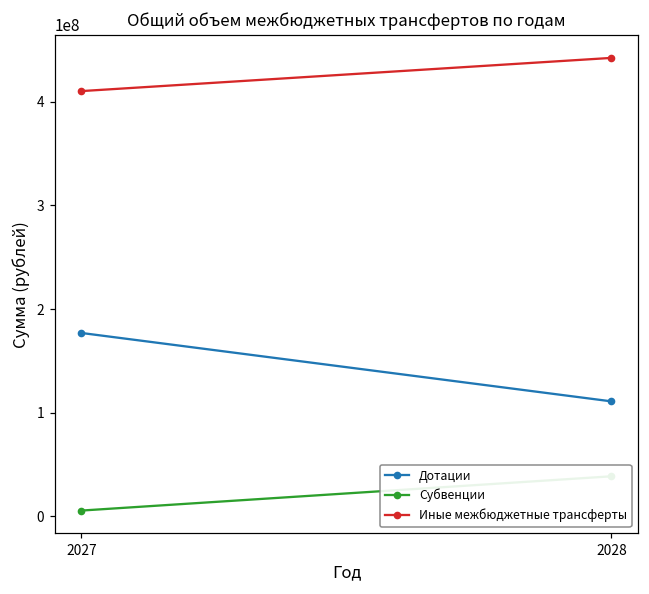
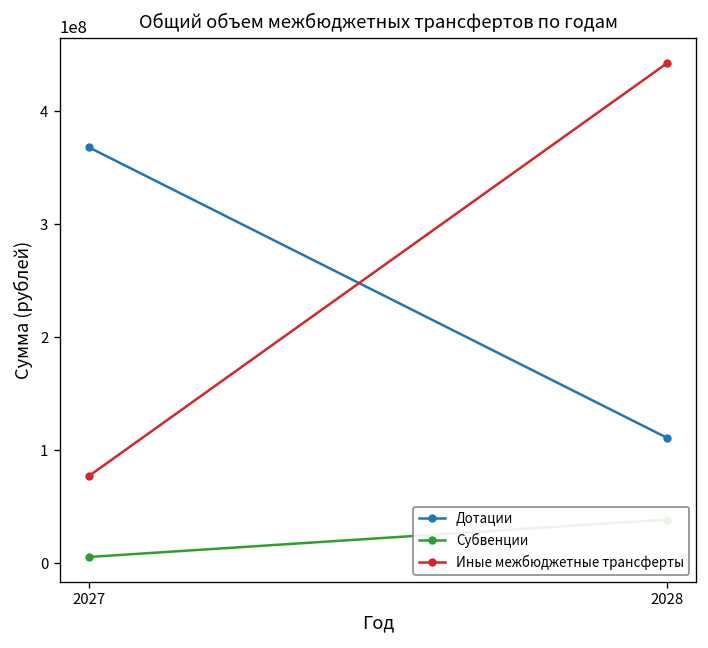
  {
    "Дотации": {
-     "2027": 180000000,
+     "2027": 370000000,
      "2028": 110000000
    },
    "Субвенции": {
      "2027": 10000000
    },
    "Иные межбюджетные трансферты": {
-     "2027": 410000000,
+     "2027": 80000000,
      "2028": 440000000
    }
  }
